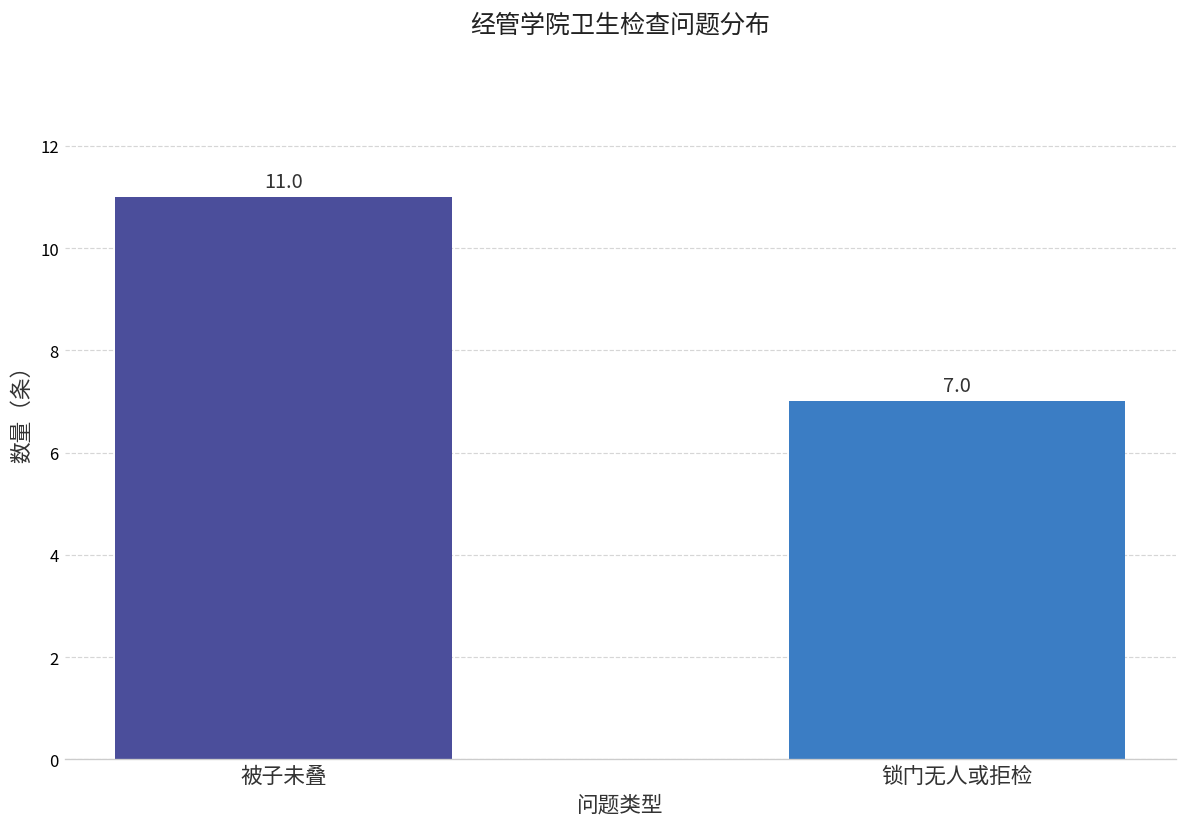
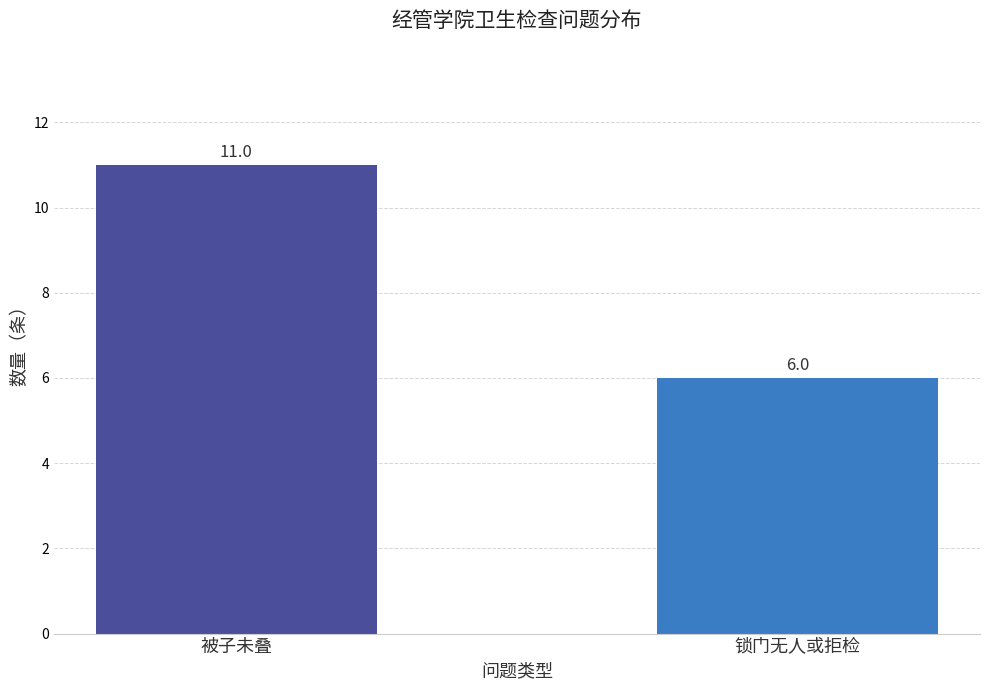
  {
    "被子未叠": 11.0,
-   "锁门无人或拒检": 7.0
+   "锁门无人或拒检": 6.0
  }
